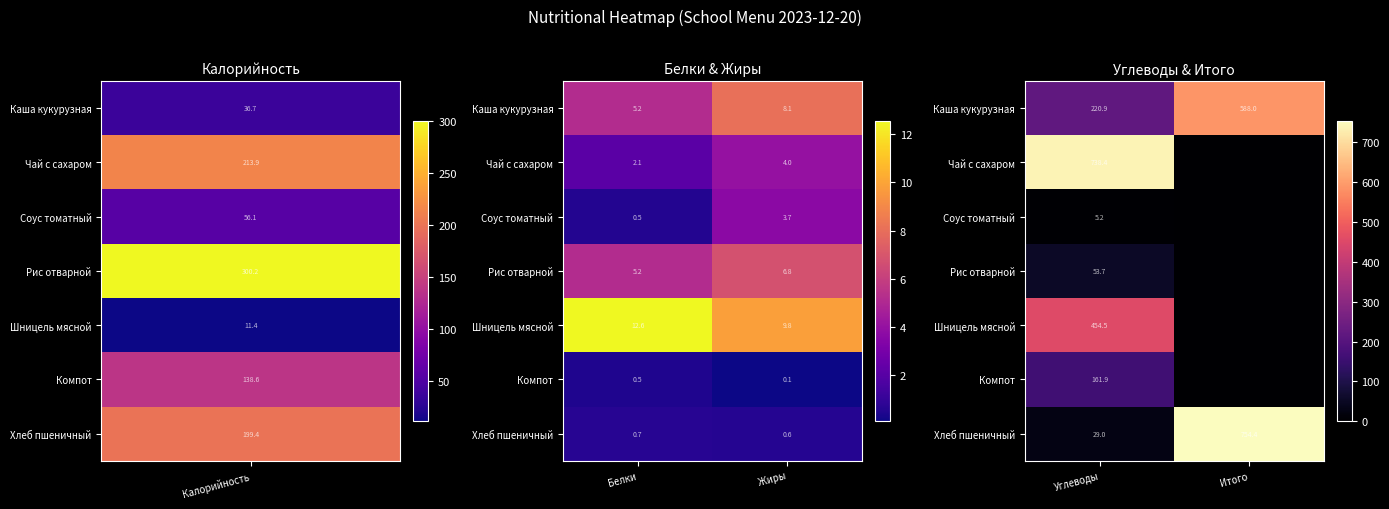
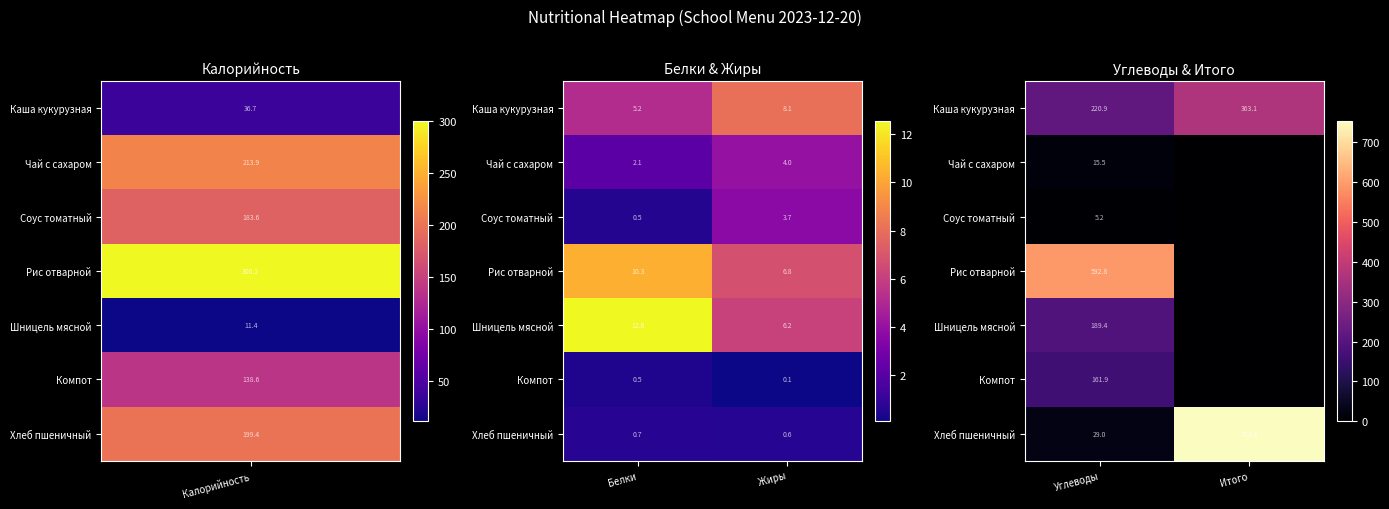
  {
    "Калорийность": {
      "Каша кукурузная": {
        "Калорийность": 36.7
      },
      "Чай с сахаром": {
        "Калорийность": 213.9
      },
      "Соус томатный": {
-       "Калорийность": 56.1
+       "Калорийность": 183.6
      },
      "Рис отварной": {
        "Калорийность": 300.2
      },
      "Шницель мясной": {
        "Калорийность": 11.4
      },
      "Компот": {
        "Калорийность": 138.6
      },
      "Хлеб пшеничный": {
        "Калорийность": 199.4
      }
    },
    "Белки & Жиры": {
      "Каша кукурузная": {
        "Белки": 5.2,
        "Жиры": 8.1
      },
      "Чай с сахаром": {
        "Белки": 2.1,
        "Жиры": 4.0
      },
      "Соус томатный": {
        "Белки": 0.5,
        "Жиры": 3.7
      },
      "Рис отварной": {
-       "Белки": 5.2,
+       "Белки": 10.3,
        "Жиры": 6.8
      },
      "Шницель мясной": {
        "Белки": 12.6,
-       "Жиры": 9.8
+       "Жиры": 6.2
      },
      "Компот": {
        "Белки": 0.5,
        "Жиры": 0.1
      },
      "Хлеб пшеничный": {
        "Белки": 0.7,
        "Жиры": 0.6
      }
    },
    "Углеводы & Итого": {
      "Каша кукурузная": {
        "Углеводы": 220.9,
-       "Итого": 588.0
+       "Итого": 363.1
      },
      "Чай с сахаром": {
-       "Углеводы": 738.4
+       "Углеводы": 15.5
      },
      "Соус томатный": {
        "Углеводы": 5.2
      },
      "Рис отварной": {
-       "Углеводы": 53.7
+       "Углеводы": 592.8
      },
      "Шницель мясной": {
-       "Углеводы": 454.5
+       "Углеводы": 189.4
      },
      "Компот": {
        "Углеводы": 161.9
      },
      "Хлеб пшеничный": {
        "Углеводы": 29.0
      }
    }
  }
